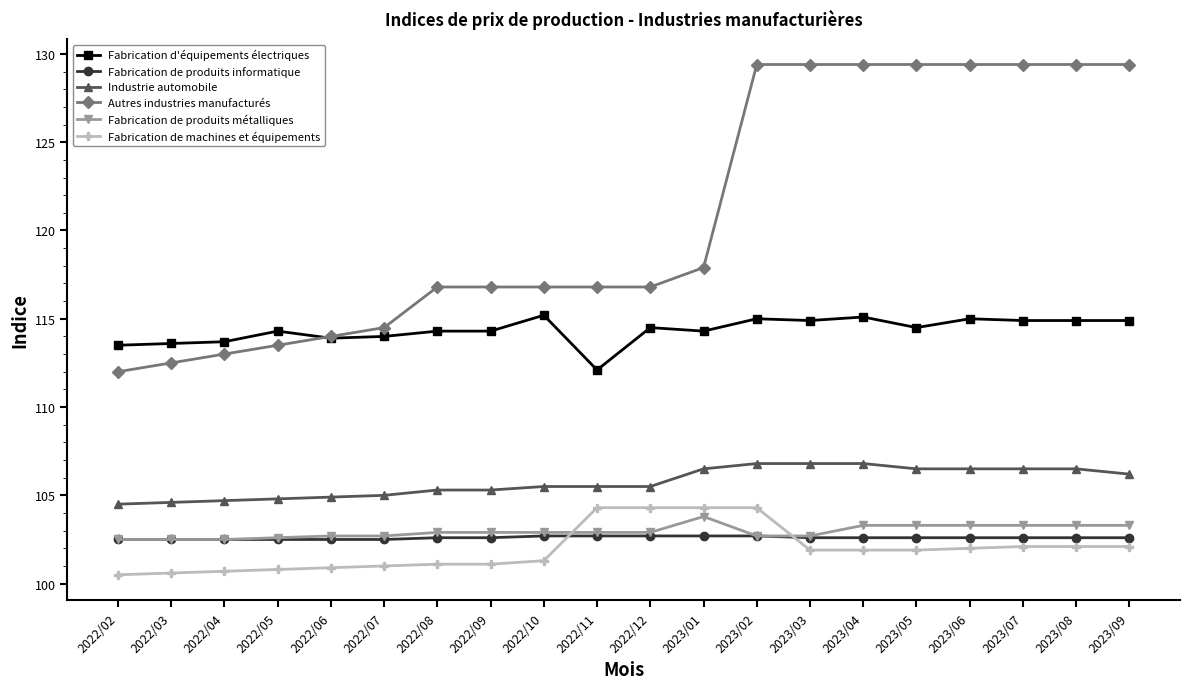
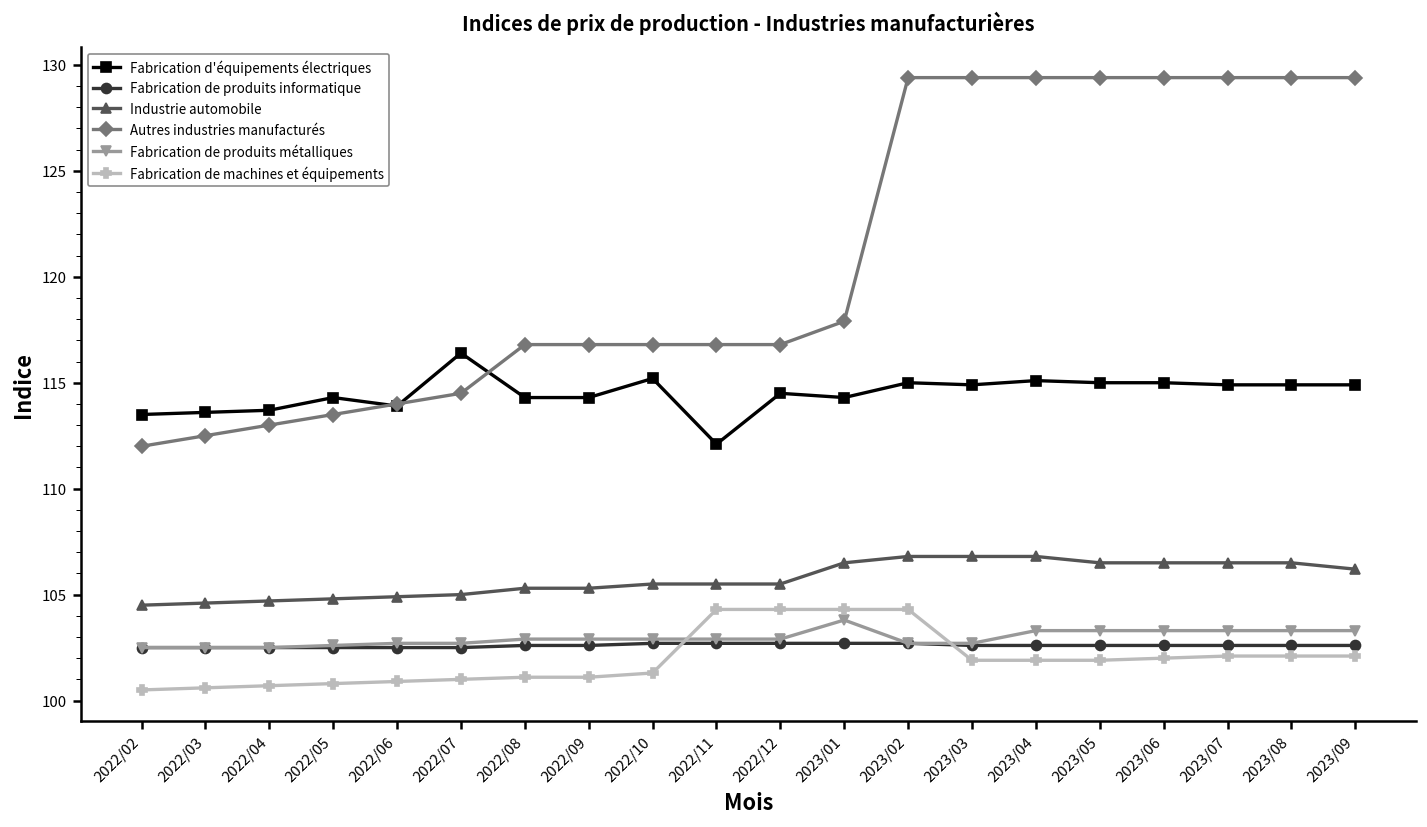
  {
    "Fabrication d'équipements électriques": {
      "2022/02": 113.5,
      "2022/03": 113.6,
      "2022/04": 113.7,
      "2022/05": 114.3,
-     "2022/07": 114.0,
+     "2022/07": 116.4,
      "2022/08": 114.3,
      "2022/09": 114.3,
      "2022/10": 115.2,
      "2022/11": 112.1,
      "2022/12": 114.5,
      "2023/01": 114.3,
      "2023/02": 115.0,
      "2023/03": 114.9,
      "2023/04": 115.1,
-     "2023/05": 114.5,
+     "2023/05": 115.0,
      "2023/06": 115.0,
      "2023/07": 114.9,
      "2023/08": 114.9,
      "2023/09": 114.9
    }
  }
